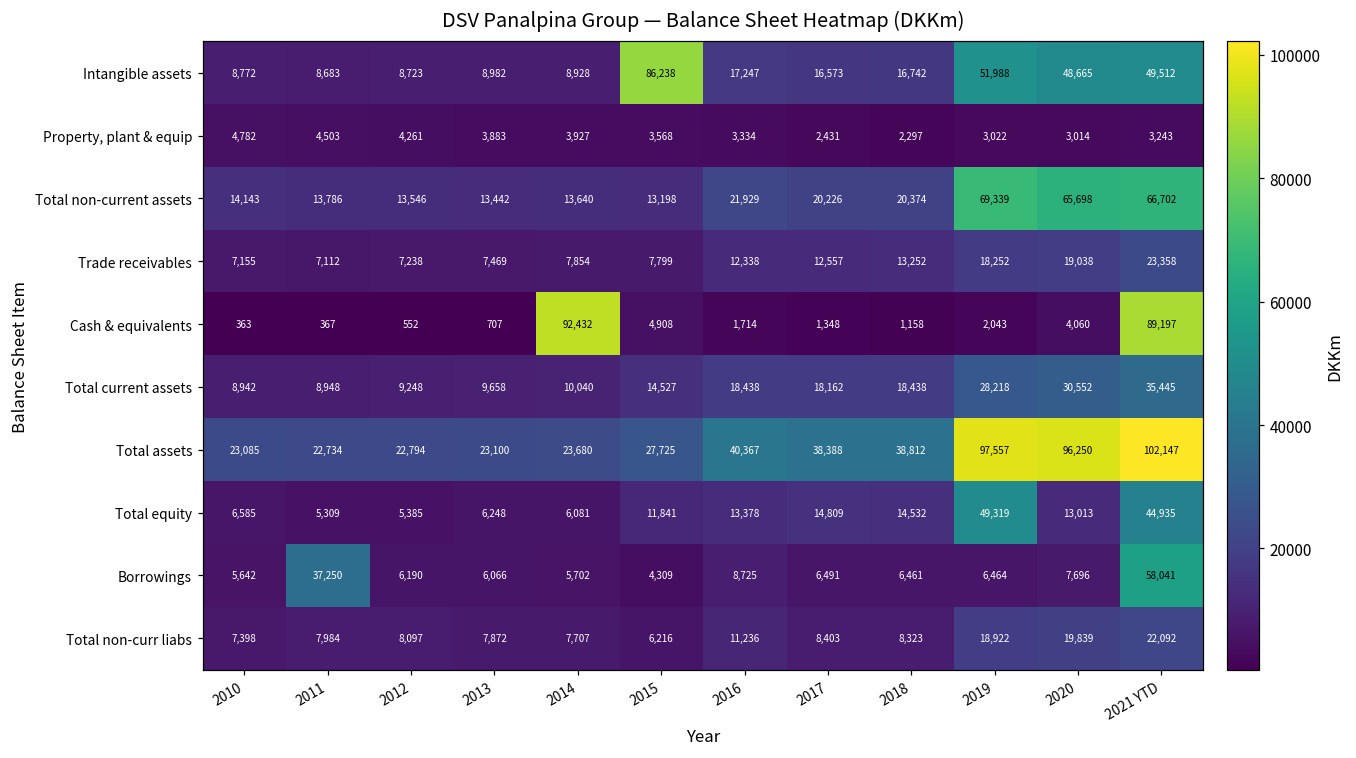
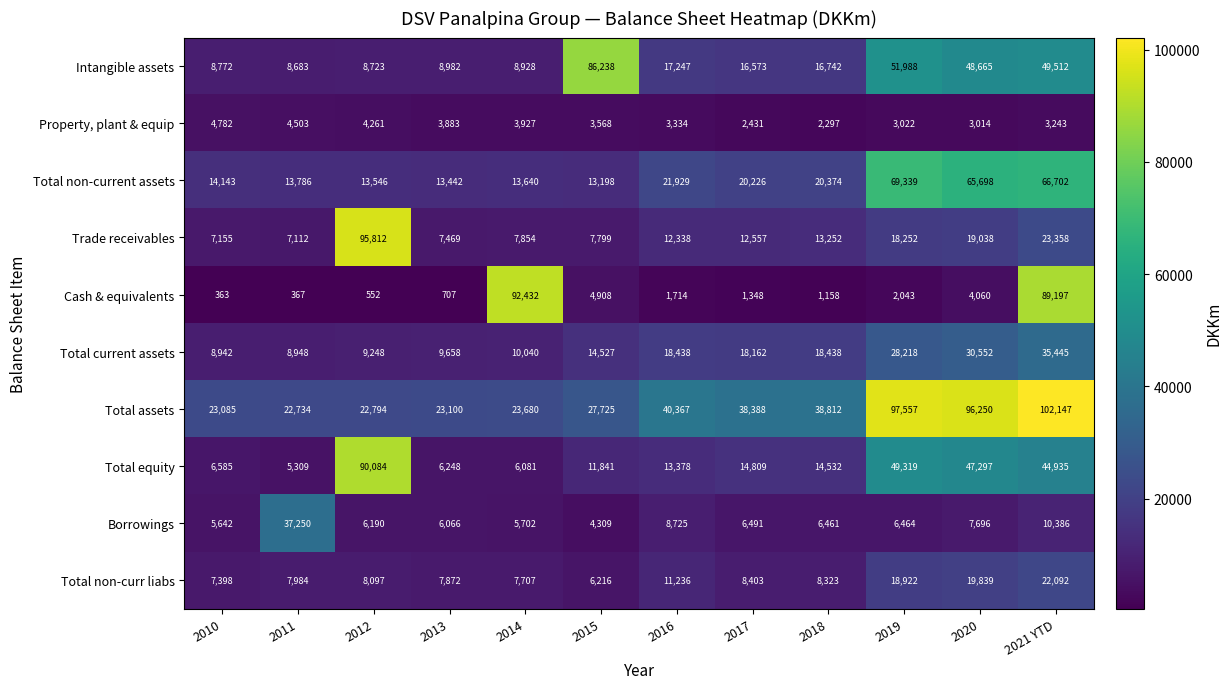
  {
    "Intangible assets": {
      "2010": "8,772",
      "2011": "8,683",
      "2012": "8,723",
      "2013": "8,982",
      "2014": "8,928",
      "2015": "86,238",
      "2016": "17,247",
      "2017": "16,573",
      "2018": "16,742",
      "2019": "51,988",
      "2020": "48,665",
      "2021 YTD": "49,512"
    },
    "Property, plant & equip": {
      "2010": "4,782",
      "2011": "4,503",
      "2012": "4,261",
      "2013": "3,883",
      "2014": "3,927",
      "2015": "3,568",
      "2016": "3,334",
      "2017": "2,431",
      "2018": "2,297",
      "2019": "3,022",
      "2020": "3,014",
      "2021 YTD": "3,243"
    },
    "Total non-current assets": {
      "2010": "14,143",
      "2011": "13,786",
      "2012": "13,546",
      "2013": "13,442",
      "2014": "13,640",
      "2015": "13,198",
      "2016": "21,929",
      "2017": "20,226",
      "2018": "20,374",
      "2019": "69,339",
      "2020": "65,698",
      "2021 YTD": "66,702"
    },
    "Trade receivables": {
      "2010": "7,155",
      "2011": "7,112",
-     "2012": "7,238",
+     "2012": "95,812",
      "2013": "7,469",
      "2014": "7,854",
      "2015": "7,799",
      "2016": "12,338",
      "2017": "12,557",
      "2018": "13,252",
      "2019": "18,252",
      "2020": "19,038",
      "2021 YTD": "23,358"
    },
    "Cash & equivalents": {
      "2010": "363",
      "2011": "367",
      "2012": "552",
      "2013": "707",
      "2014": "92,432",
      "2015": "4,908",
      "2016": "1,714",
      "2017": "1,348",
      "2018": "1,158",
      "2019": "2,043",
      "2020": "4,060",
      "2021 YTD": "89,197"
    },
    "Total current assets": {
      "2010": "8,942",
      "2011": "8,948",
      "2012": "9,248",
      "2013": "9,658",
      "2014": "10,040",
      "2015": "14,527",
      "2016": "18,438",
      "2017": "18,162",
      "2018": "18,438",
      "2019": "28,218",
      "2020": "30,552",
      "2021 YTD": "35,445"
    },
    "Total assets": {
      "2010": "23,085",
      "2011": "22,734",
      "2012": "22,794",
      "2013": "23,100",
      "2014": "23,680",
      "2015": "27,725",
      "2016": "40,367",
      "2017": "38,388",
      "2018": "38,812",
      "2019": "97,557",
      "2020": "96,250",
      "2021 YTD": "102,147"
    },
    "Total equity": {
      "2010": "6,585",
      "2011": "5,309",
-     "2012": "5,385",
+     "2012": "90,084",
      "2013": "6,248",
      "2014": "6,081",
      "2015": "11,841",
      "2016": "13,378",
      "2017": "14,809",
      "2018": "14,532",
      "2019": "49,319",
-     "2020": "13,013",
+     "2020": "47,297",
      "2021 YTD": "44,935"
    },
    "Borrowings": {
      "2010": "5,642",
      "2011": "37,250",
      "2012": "6,190",
      "2013": "6,066",
      "2014": "5,702",
      "2015": "4,309",
      "2016": "8,725",
      "2017": "6,491",
      "2018": "6,461",
      "2019": "6,464",
      "2020": "7,696",
-     "2021 YTD": "58,041"
+     "2021 YTD": "10,386"
    },
    "Total non-curr liabs": {
      "2010": "7,398",
      "2011": "7,984",
      "2012": "8,097",
      "2013": "7,872",
      "2014": "7,707",
      "2015": "6,216",
      "2016": "11,236",
      "2017": "8,403",
      "2018": "8,323",
      "2019": "18,922",
      "2020": "19,839",
      "2021 YTD": "22,092"
    }
  }
